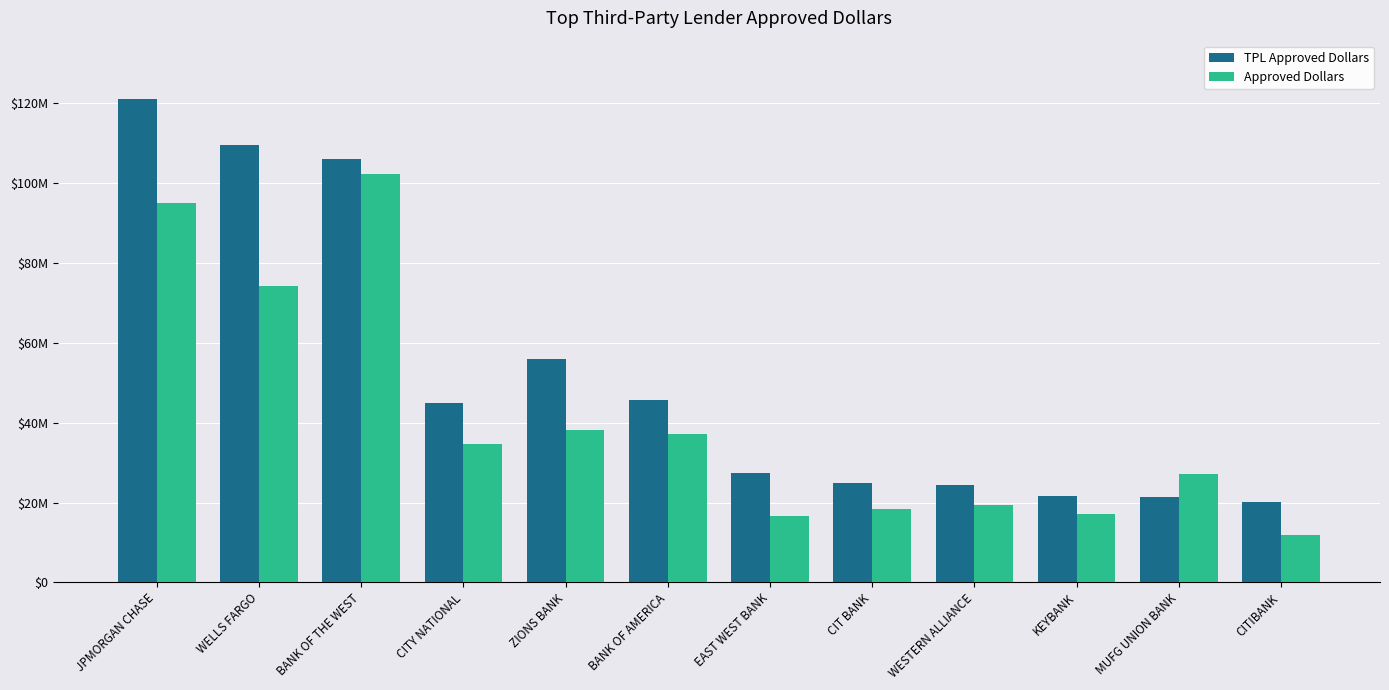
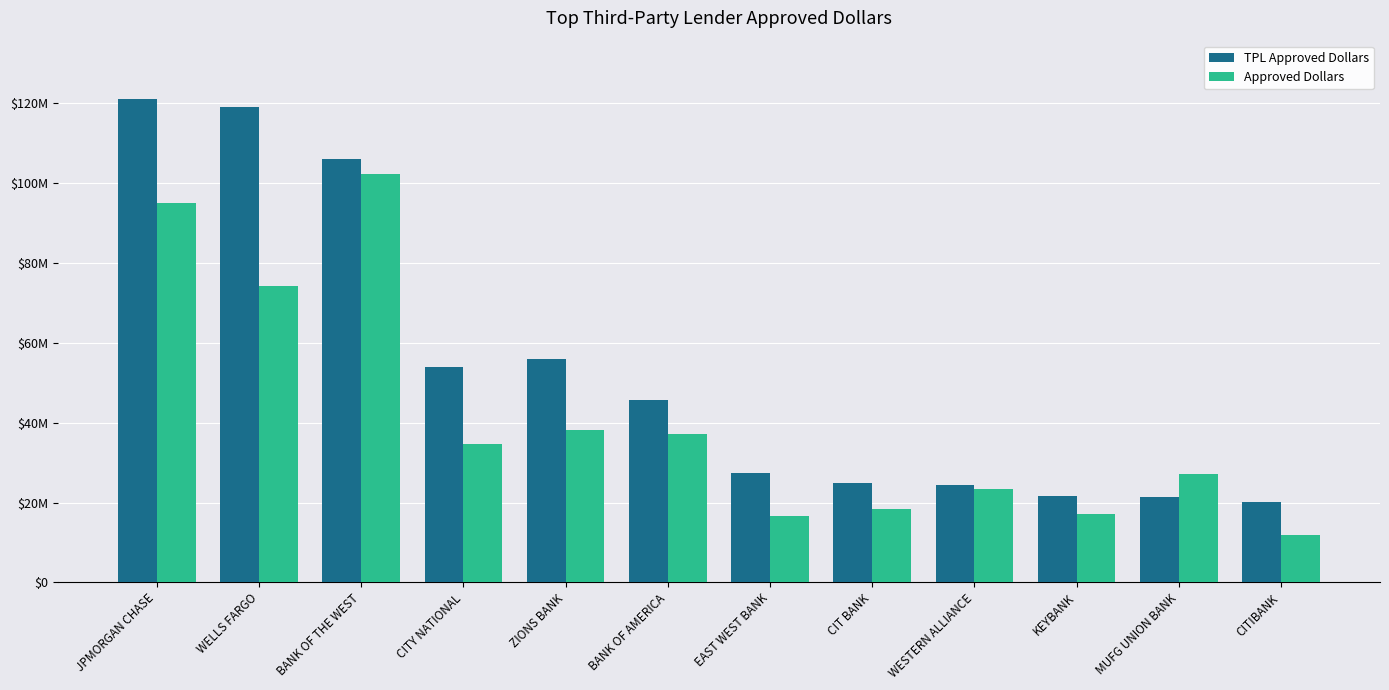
  {
    "TPL Approved Dollars": {
      "JPMORGAN CHASE": "$121000000",
-     "WELLS FARGO": "$110000000",
+     "WELLS FARGO": "$119000000",
      "BANK OF THE WEST": "$106000000",
-     "CITY NATIONAL": "$45000000",
+     "CITY NATIONAL": "$54000000",
      "ZIONS BANK": "$56000000",
      "BANK OF AMERICA": "$46000000",
      "EAST WEST BANK": "$27000000",
      "CIT BANK": "$25000000",
      "WESTERN ALLIANCE": "$24000000",
      "KEYBANK": "$22000000",
      "MUFG UNION BANK": "$21000000",
      "CITIBANK": "$20000000"
    },
    "Approved Dollars": {
      "JPMORGAN CHASE": "$95000000",
      "WELLS FARGO": "$74000000",
      "BANK OF THE WEST": "$102000000",
      "CITY NATIONAL": "$35000000",
      "ZIONS BANK": "$38000000",
      "BANK OF AMERICA": "$37000000",
      "EAST WEST BANK": "$17000000",
      "CIT BANK": "$18000000",
-     "WESTERN ALLIANCE": "$19000000",
+     "WESTERN ALLIANCE": "$23000000",
      "KEYBANK": "$17000000",
      "MUFG UNION BANK": "$27000000",
      "CITIBANK": "$12000000"
    }
  }
